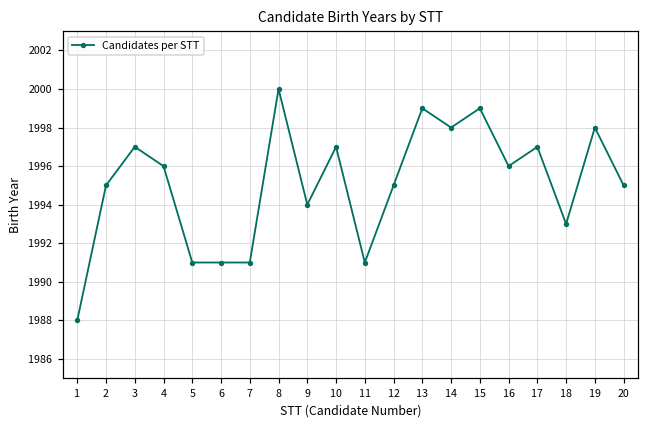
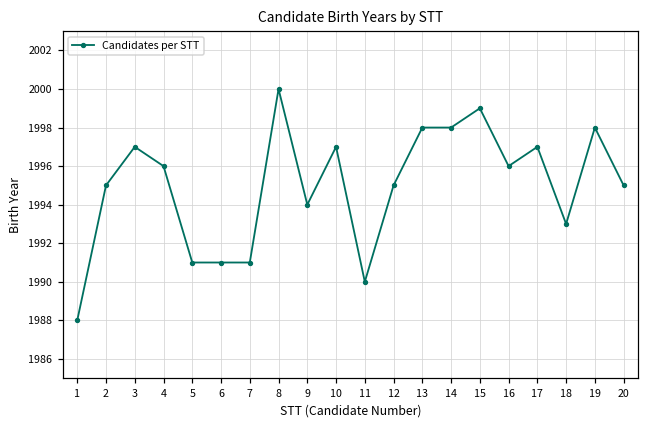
  {
    "1": 1988,
    "2": 1995,
    "3": 1997,
    "4": 1996,
    "5": 1991,
    "6": 1991,
    "7": 1991,
    "8": 2000,
    "9": 1994,
    "10": 1997,
-   "11": 1991,
+   "11": 1990,
    "12": 1995,
-   "13": 1999,
+   "13": 1998,
    "14": 1998,
    "15": 1999,
    "16": 1996,
    "17": 1997,
    "18": 1993,
    "19": 1998,
    "20": 1995
  }
